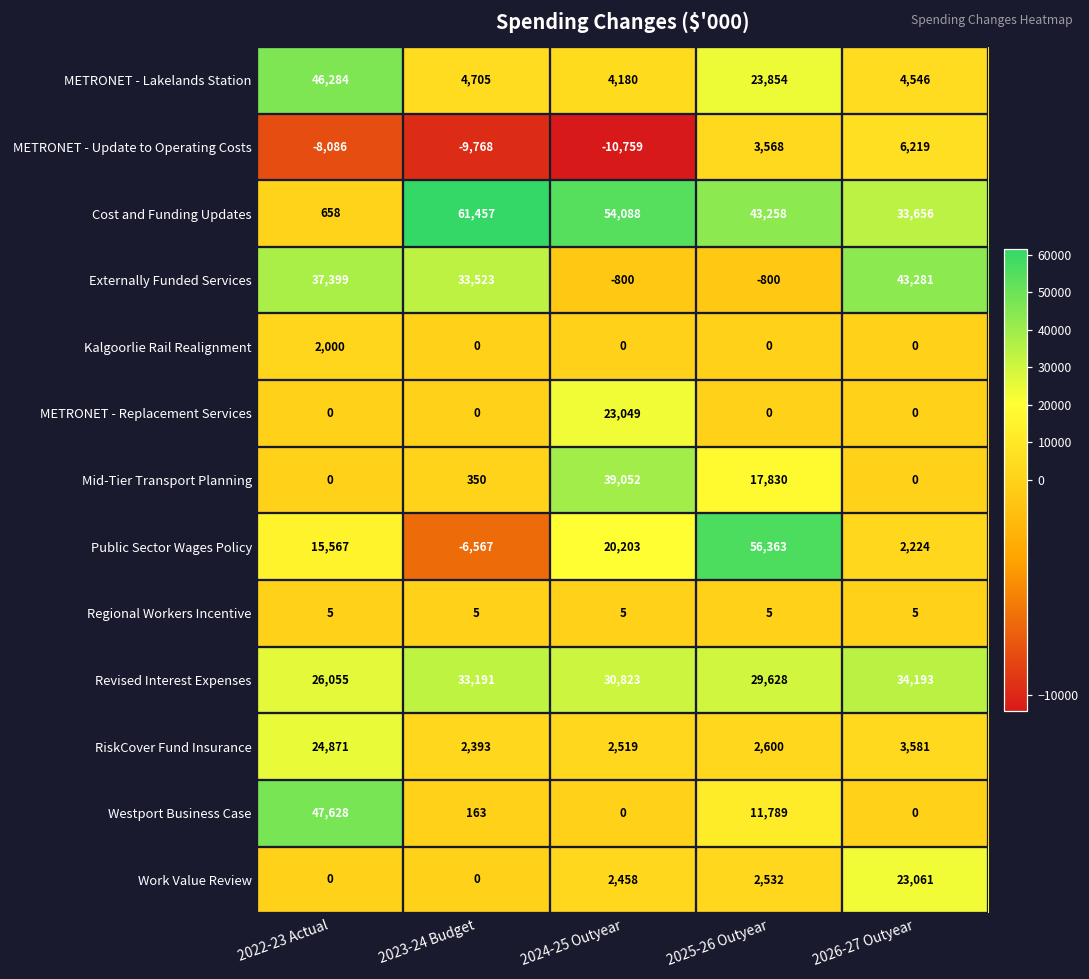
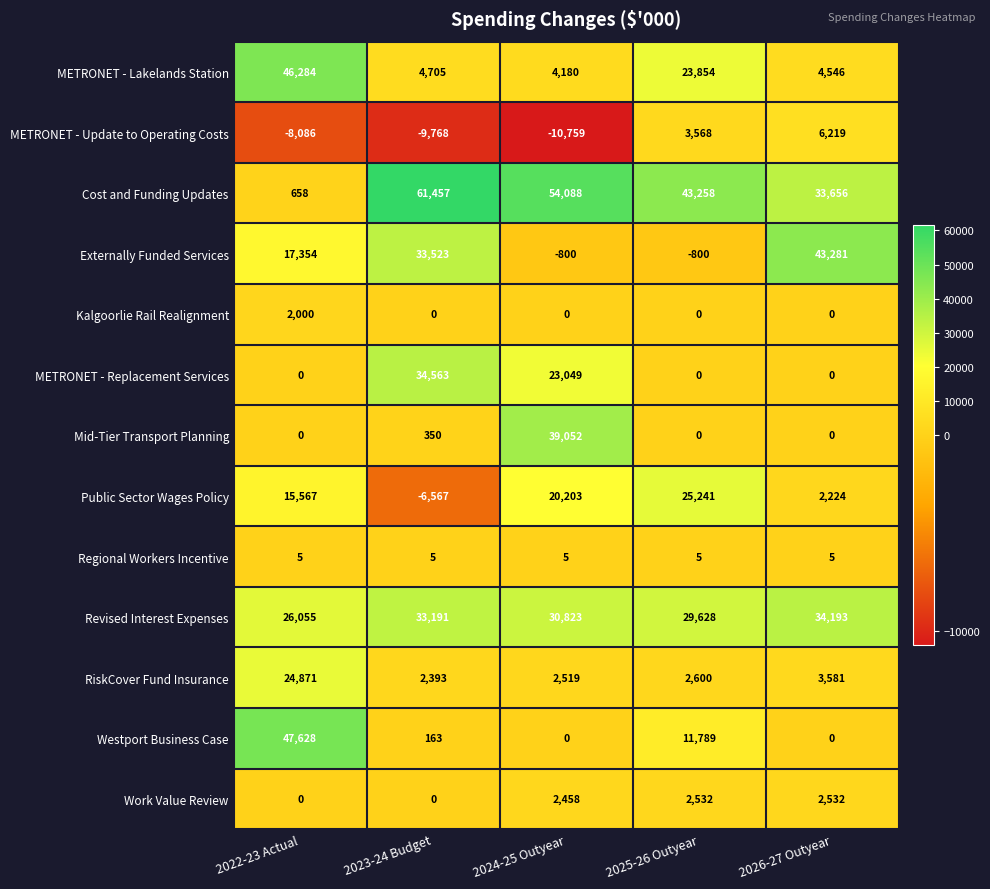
  {
    "METRONET - Lakelands Station": {
      "2022-23 Actual": "46,284",
      "2023-24 Budget": "4,705",
      "2024-25 Outyear": "4,180",
      "2025-26 Outyear": "23,854",
      "2026-27 Outyear": "4,546"
    },
    "METRONET - Update to Operating Costs": {
      "2022-23 Actual": "-8,086",
      "2023-24 Budget": "-9,768",
      "2024-25 Outyear": "-10,759",
      "2025-26 Outyear": "3,568",
      "2026-27 Outyear": "6,219"
    },
    "Cost and Funding Updates": {
      "2022-23 Actual": "658",
      "2023-24 Budget": "61,457",
      "2024-25 Outyear": "54,088",
      "2025-26 Outyear": "43,258",
      "2026-27 Outyear": "33,656"
    },
    "Externally Funded Services": {
-     "2022-23 Actual": "37,399",
+     "2022-23 Actual": "17,354",
      "2023-24 Budget": "33,523",
      "2024-25 Outyear": "-800",
      "2025-26 Outyear": "-800",
      "2026-27 Outyear": "43,281"
    },
    "Kalgoorlie Rail Realignment": {
      "2022-23 Actual": "2,000",
      "2023-24 Budget": "0",
      "2024-25 Outyear": "0",
      "2025-26 Outyear": "0",
      "2026-27 Outyear": "0"
    },
    "METRONET - Replacement Services": {
      "2022-23 Actual": "0",
-     "2023-24 Budget": "0",
+     "2023-24 Budget": "34,563",
      "2024-25 Outyear": "23,049",
      "2025-26 Outyear": "0",
      "2026-27 Outyear": "0"
    },
    "Mid-Tier Transport Planning": {
      "2022-23 Actual": "0",
      "2023-24 Budget": "350",
      "2024-25 Outyear": "39,052",
-     "2025-26 Outyear": "17,830",
+     "2025-26 Outyear": "0",
      "2026-27 Outyear": "0"
    },
    "Public Sector Wages Policy": {
      "2022-23 Actual": "15,567",
      "2023-24 Budget": "-6,567",
      "2024-25 Outyear": "20,203",
-     "2025-26 Outyear": "56,363",
+     "2025-26 Outyear": "25,241",
      "2026-27 Outyear": "2,224"
    },
    "Regional Workers Incentive": {
      "2022-23 Actual": "5",
      "2023-24 Budget": "5",
      "2024-25 Outyear": "5",
      "2025-26 Outyear": "5",
      "2026-27 Outyear": "5"
    },
    "Revised Interest Expenses": {
      "2022-23 Actual": "26,055",
      "2023-24 Budget": "33,191",
      "2024-25 Outyear": "30,823",
      "2025-26 Outyear": "29,628",
      "2026-27 Outyear": "34,193"
    },
    "RiskCover Fund Insurance": {
      "2022-23 Actual": "24,871",
      "2023-24 Budget": "2,393",
      "2024-25 Outyear": "2,519",
      "2025-26 Outyear": "2,600",
      "2026-27 Outyear": "3,581"
    },
    "Westport Business Case": {
      "2022-23 Actual": "47,628",
      "2023-24 Budget": "163",
      "2024-25 Outyear": "0",
      "2025-26 Outyear": "11,789",
      "2026-27 Outyear": "0"
    },
    "Work Value Review": {
      "2022-23 Actual": "0",
      "2023-24 Budget": "0",
      "2024-25 Outyear": "2,458",
      "2025-26 Outyear": "2,532",
-     "2026-27 Outyear": "23,061"
+     "2026-27 Outyear": "2,532"
    }
  }
